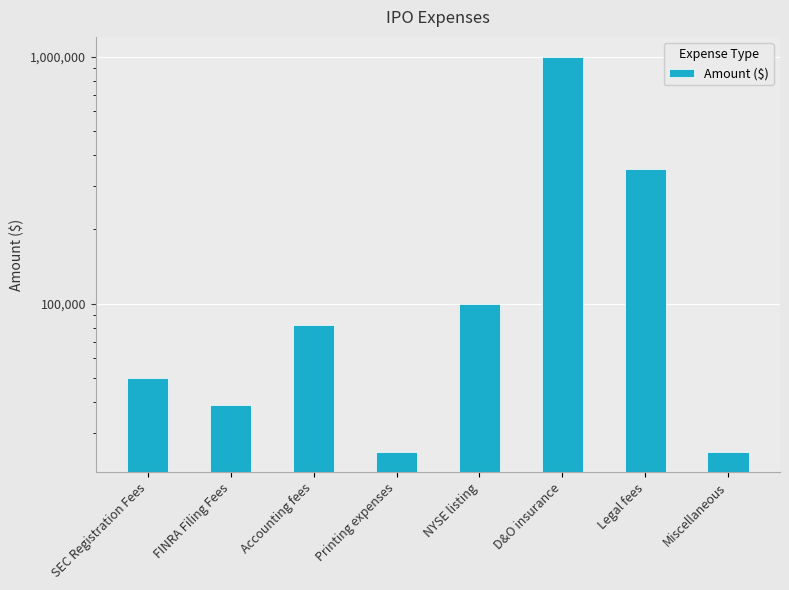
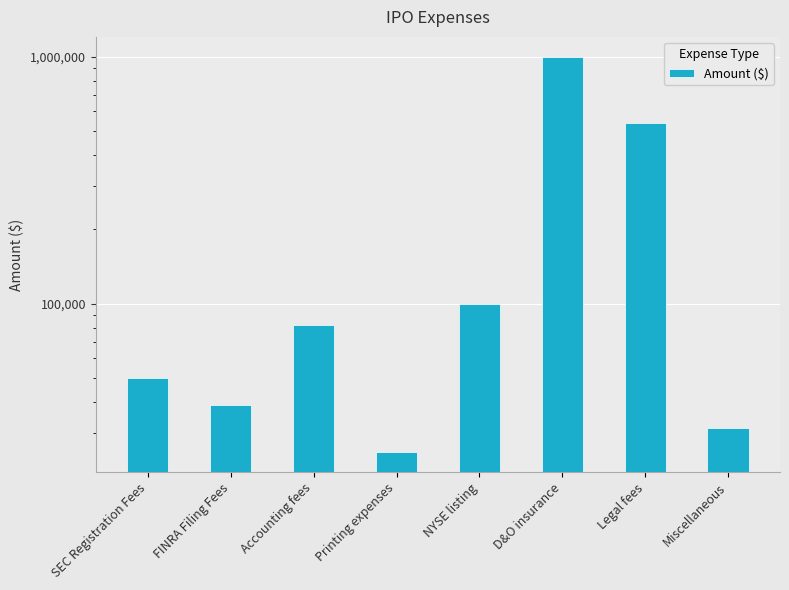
  {
    "SEC Registration Fees": "50,000",
    "FINRA Filing Fees": "39,000",
    "Accounting fees": "82,000",
    "Printing expenses": "25,000",
    "NYSE listing": "100,000",
    "D&O insurance": "1,000,000",
-   "Legal fees": "350,000",
-   "Miscellaneous": "25,000"
+   "Legal fees": "540,000",
+   "Miscellaneous": "31,000"
  }
